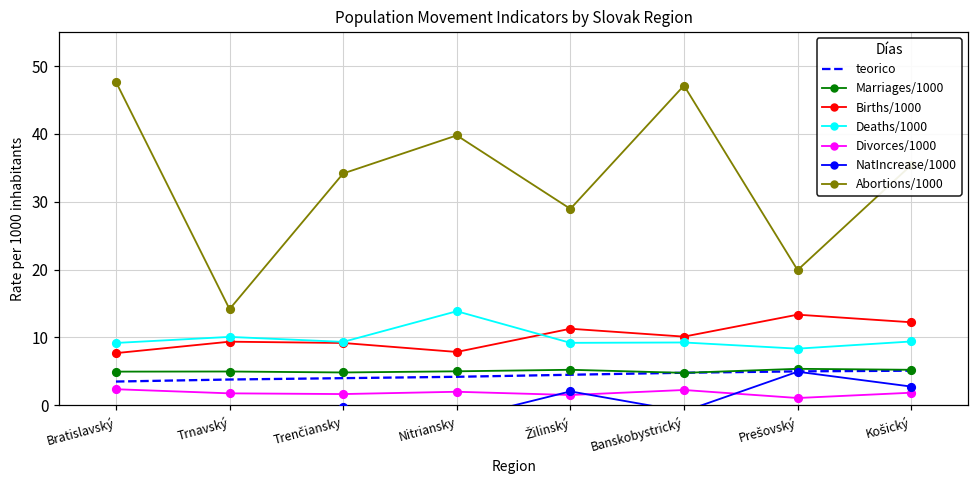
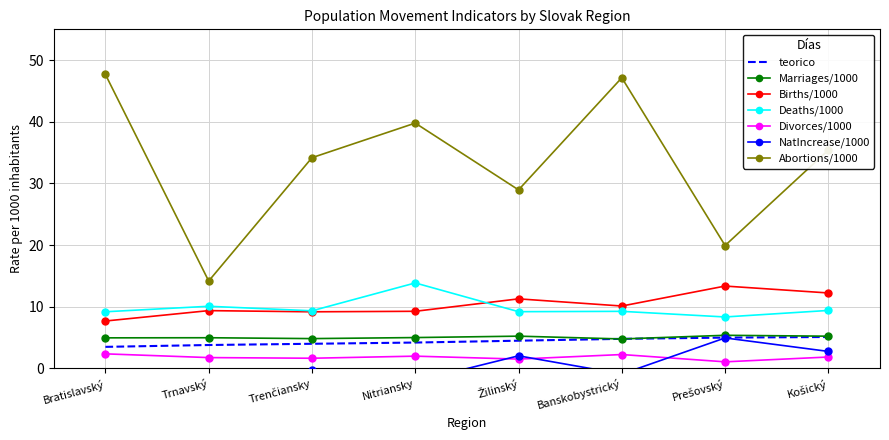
  {
    "Marriages/1000": {
      "Bratislavský": 5,
      "Trnavský": 5,
      "Trenčiansky": 5,
      "Nitriansky": 5,
      "Žilinský": 5
    },
    "Births/1000": {
      "Bratislavský": 8,
      "Trnavský": 9,
-     "Nitriansky": 8,
+     "Nitriansky": 9,
      "Žilinský": 11,
      "Banskobystrický": 10,
      "Prešovský": 13,
      "Košický": 12
    },
    "Deaths/1000": {
      "Bratislavský": 9,
      "Trnavský": 10,
      "Nitriansky": 14,
      "Žilinský": 9,
      "Banskobystrický": 9,
      "Prešovský": 8,
      "Košický": 9
    },
    "Divorces/1000": {
      "Bratislavský": 2,
      "Trnavský": 2,
      "Trenčiansky": 2,
      "Nitriansky": 2,
      "Žilinský": 2,
      "Banskobystrický": 2,
      "Prešovský": 1,
      "Košický": 2
    },
    "Abortions/1000": {
      "Bratislavský": 48,
      "Trnavský": 14,
      "Trenčiansky": 34,
      "Nitriansky": 40,
      "Žilinský": 29,
      "Banskobystrický": 47,
      "Prešovský": 20
    }
  }
